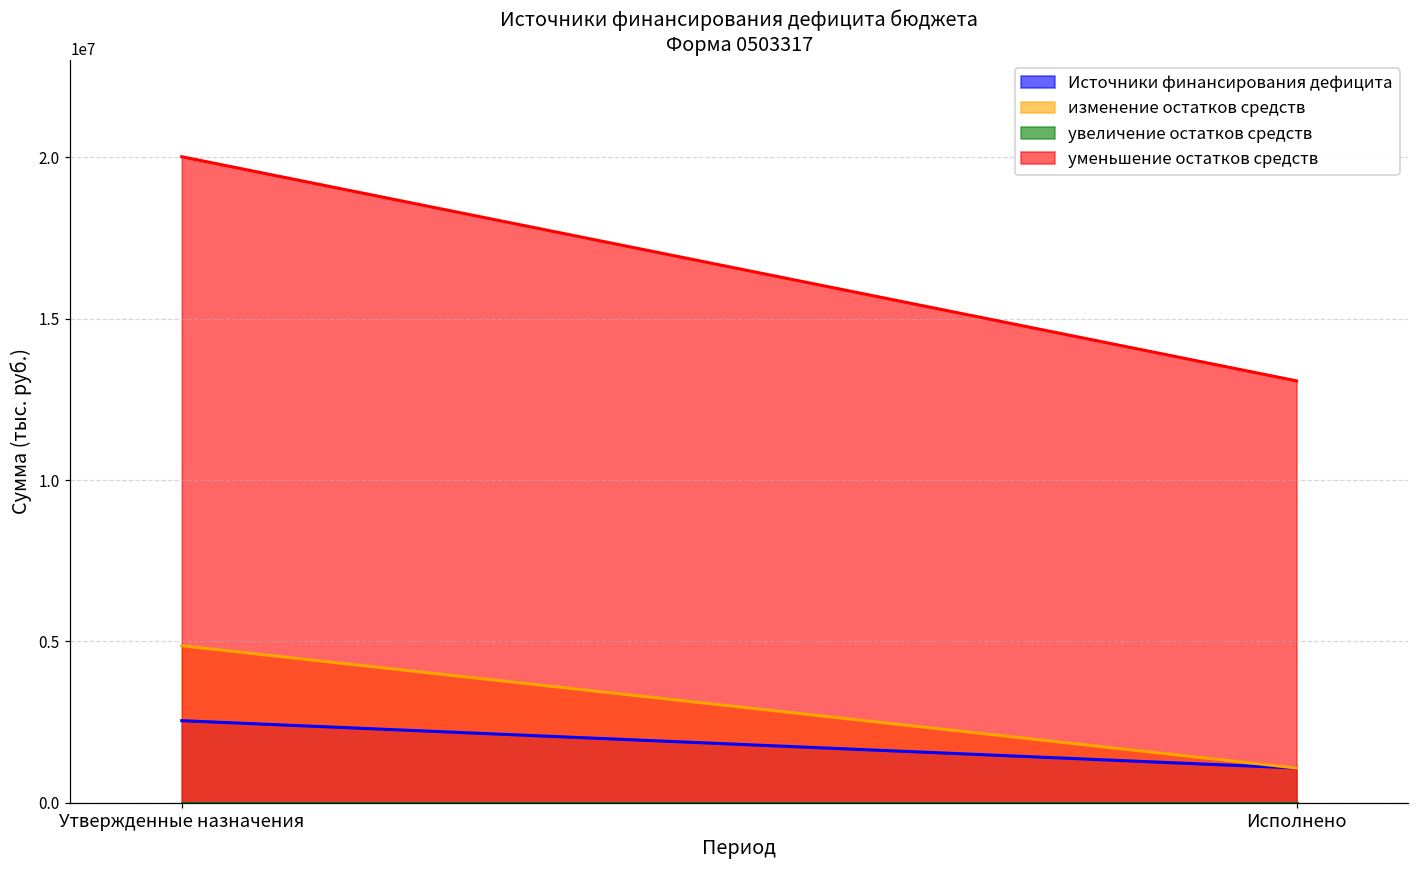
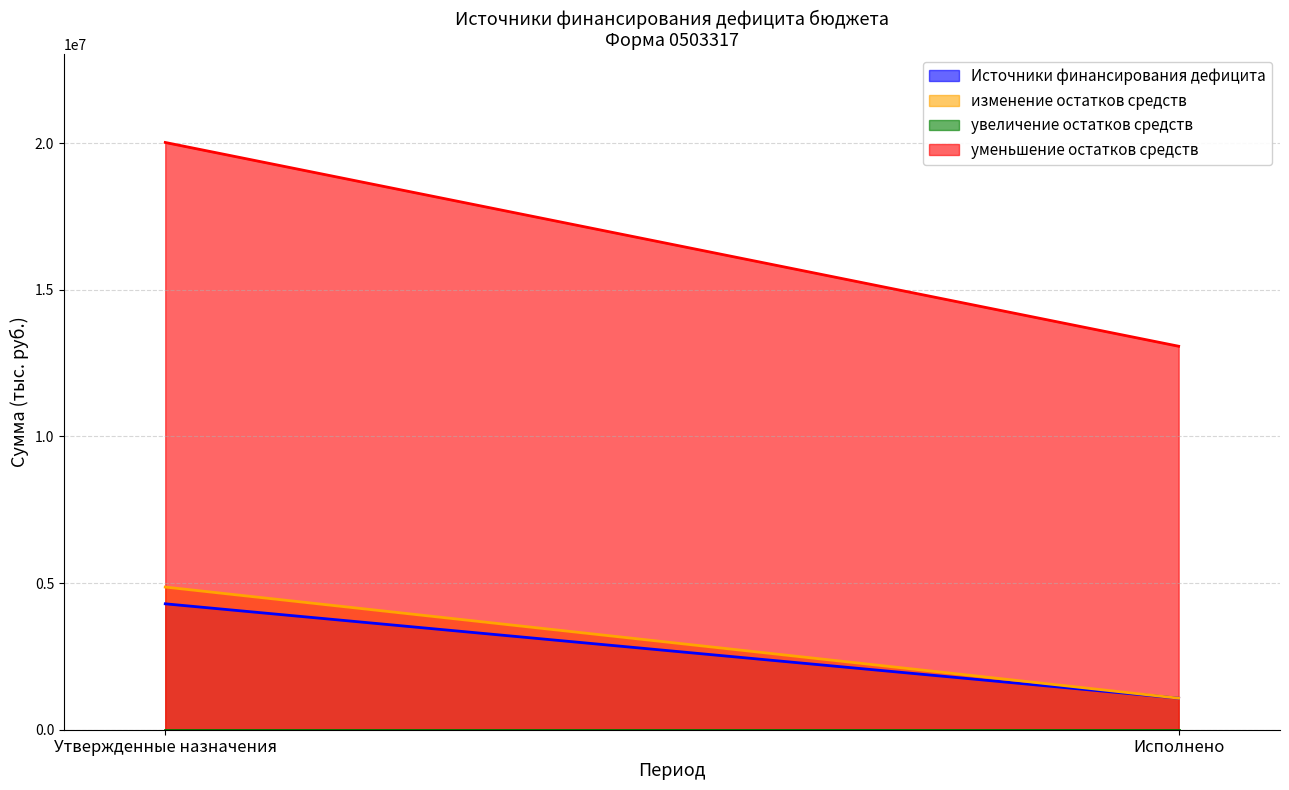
  {
    "Источники финансирования дефицита": {
-     "Утвержденные назначения": 2500000
+     "Утвержденные назначения": 4300000
    },
    "изменение остатков средств": {
      "Утвержденные назначения": 4900000
    },
    "увеличение остатков средств": {
      "Утвержденные назначения": 0,
      "Исполнено": 0
    },
    "уменьшение остатков средств": {
      "Утвержденные назначения": 20000000,
      "Исполнено": 13100000
    }
  }
